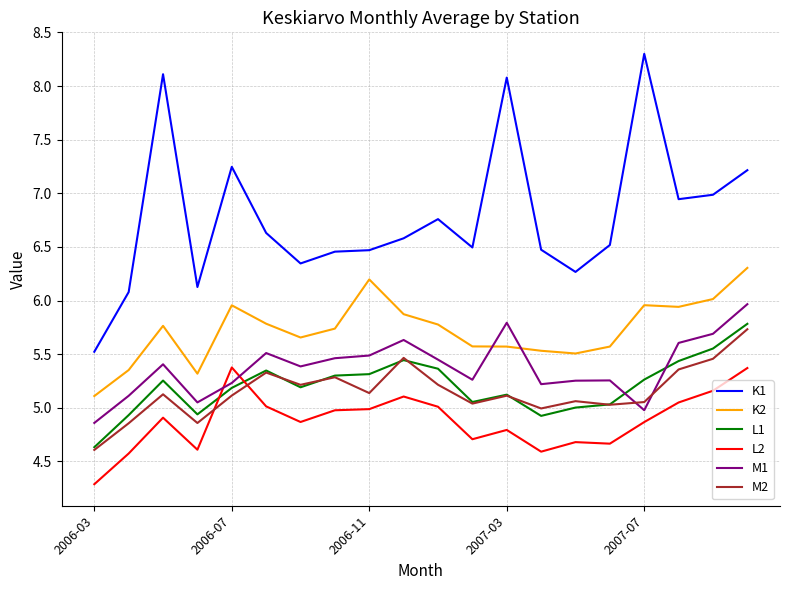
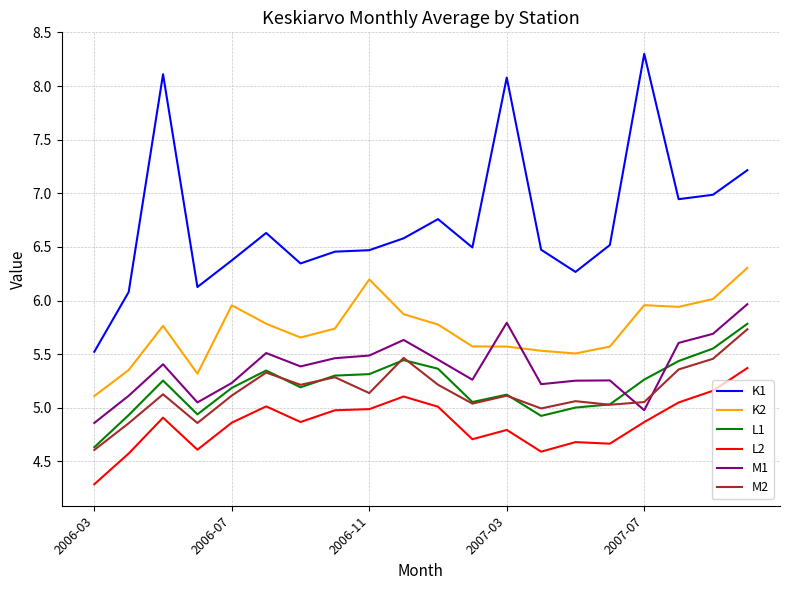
  {
    "K1": {
      "2006-03": 5.52,
-     "2006-07": 7.25,
+     "2006-07": 6.37,
      "2006-11": 6.47,
      "2007-03": 8.08,
      "2007-07": 8.30
    },
    "K2": {
      "2006-03": 5.11,
      "2006-07": 5.96,
      "2006-11": 6.20,
      "2007-03": 5.57,
      "2007-07": 5.96
    },
    "L1": {
      "2006-03": 4.63,
      "2006-07": 5.19,
      "2006-11": 5.31,
      "2007-07": 5.26
    },
    "L2": {
      "2006-03": 4.29,
-     "2006-07": 5.38,
+     "2006-07": 4.86,
      "2006-11": 4.99,
      "2007-03": 4.79,
      "2007-07": 4.87
    },
    "M1": {
      "2006-03": 4.86,
      "2006-07": 5.23,
      "2006-11": 5.49,
      "2007-03": 5.79,
      "2007-07": 4.98
    },
    "M2": {
      "2006-03": 4.61,
      "2006-07": 5.11,
      "2006-11": 5.14,
      "2007-07": 5.05
    }
  }
